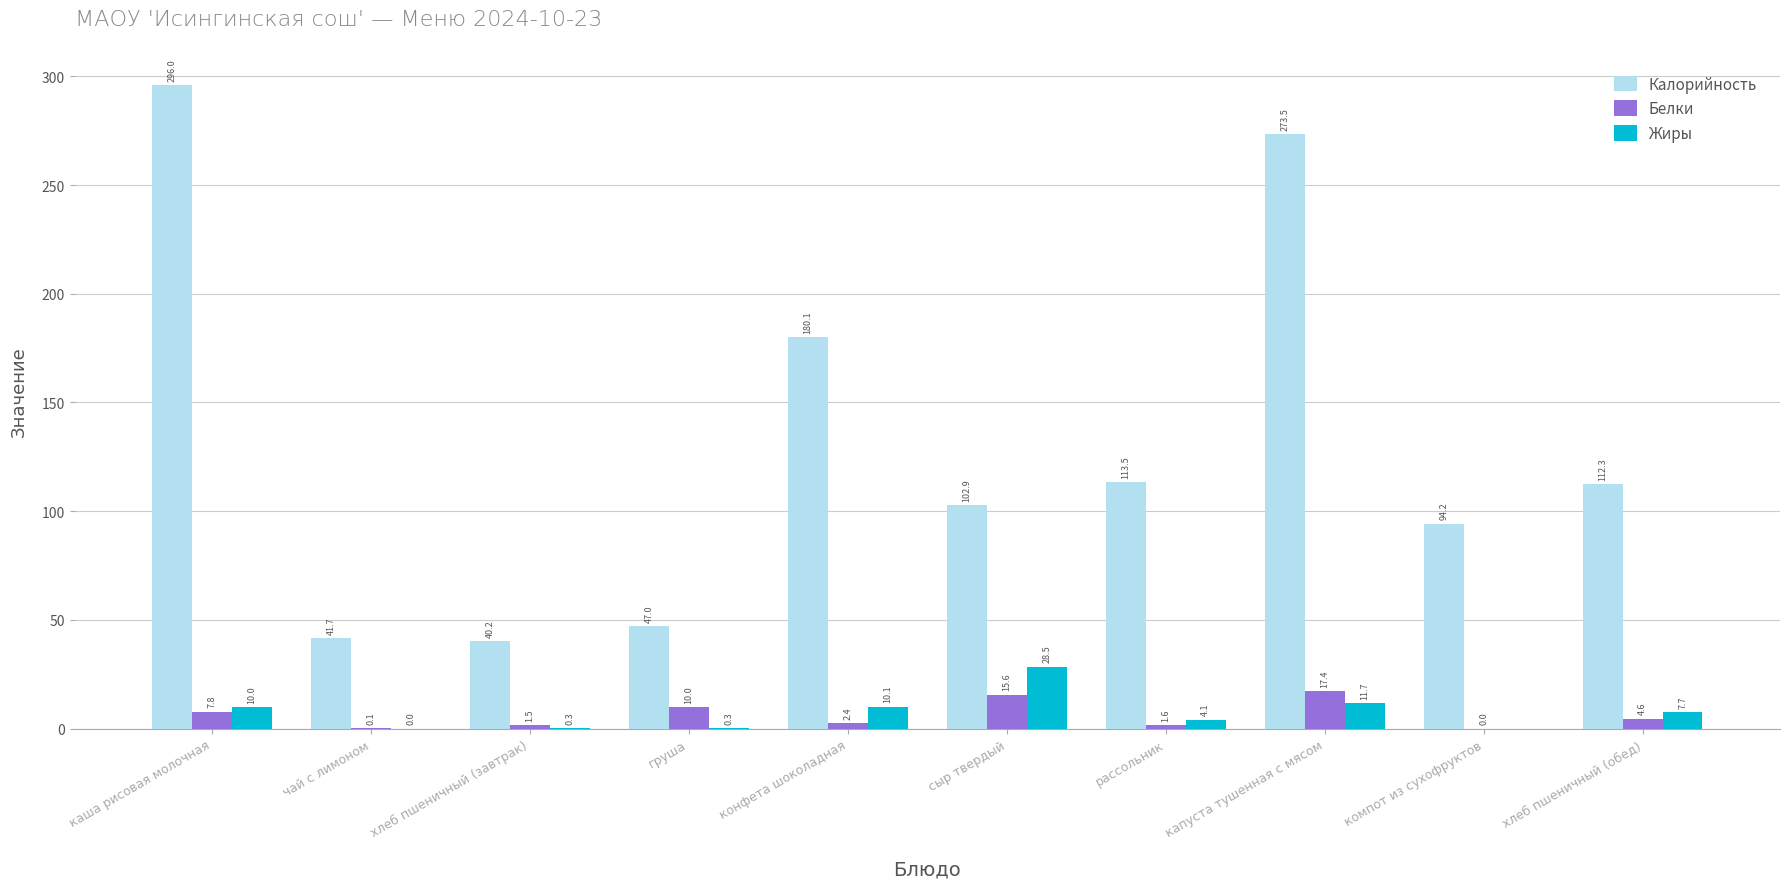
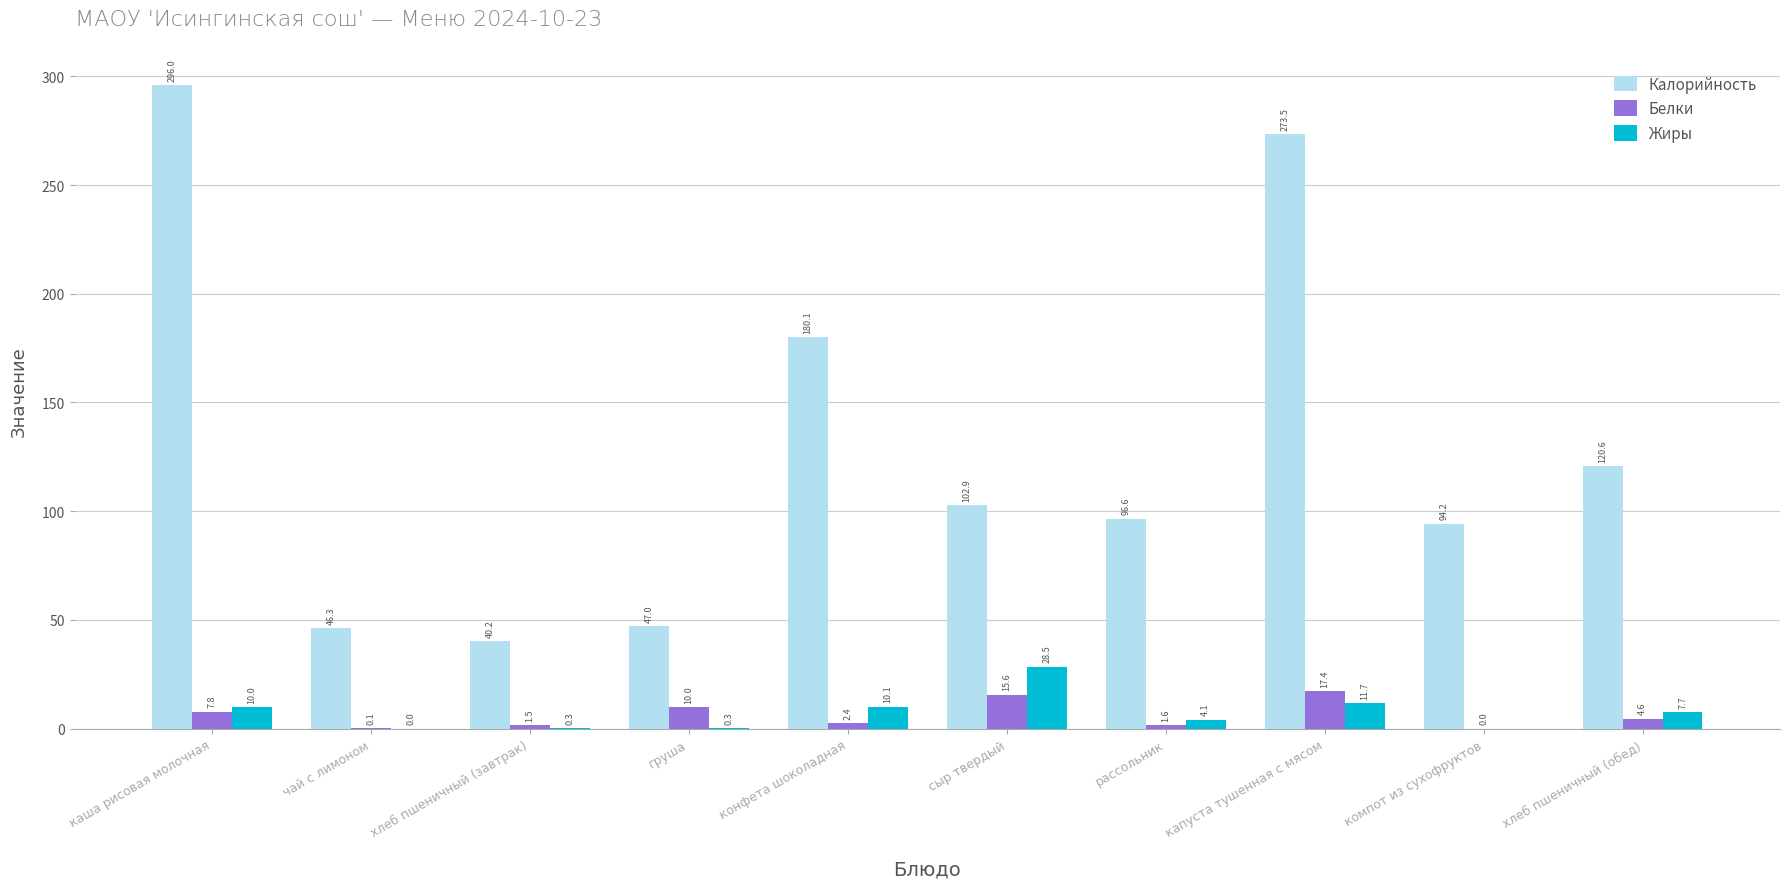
  {
    "Калорийность": {
      "каша рисовая молочная": 296.0,
-     "чай с лимоном": 41.7,
+     "чай с лимоном": 46.3,
      "хлеб пшеничный (завтрак)": 40.2,
      "груша": 47.0,
      "конфета шоколадная": 180.1,
      "сыр твердый": 102.9,
-     "рассольник": 113.5,
+     "рассольник": 96.6,
      "капуста тушенная с мясом": 273.5,
      "компот из сухофруктов": 94.2,
-     "хлеб пшеничный (обед)": 112.3
+     "хлеб пшеничный (обед)": 120.6
    },
    "Белки": {
      "каша рисовая молочная": 7.8,
      "чай с лимоном": 0.1,
      "хлеб пшеничный (завтрак)": 1.5,
      "груша": 10.0,
      "конфета шоколадная": 2.4,
      "сыр твердый": 15.6,
      "рассольник": 1.6,
      "капуста тушенная с мясом": 17.4,
      "компот из сухофруктов": 0.0,
      "хлеб пшеничный (обед)": 4.6
    },
    "Жиры": {
      "каша рисовая молочная": 10.0,
      "чай с лимоном": 0.0,
      "хлеб пшеничный (завтрак)": 0.3,
      "груша": 0.3,
      "конфета шоколадная": 10.1,
      "сыр твердый": 28.5,
      "рассольник": 4.1,
      "капуста тушенная с мясом": 11.7,
      "хлеб пшеничный (обед)": 7.7
    }
  }
